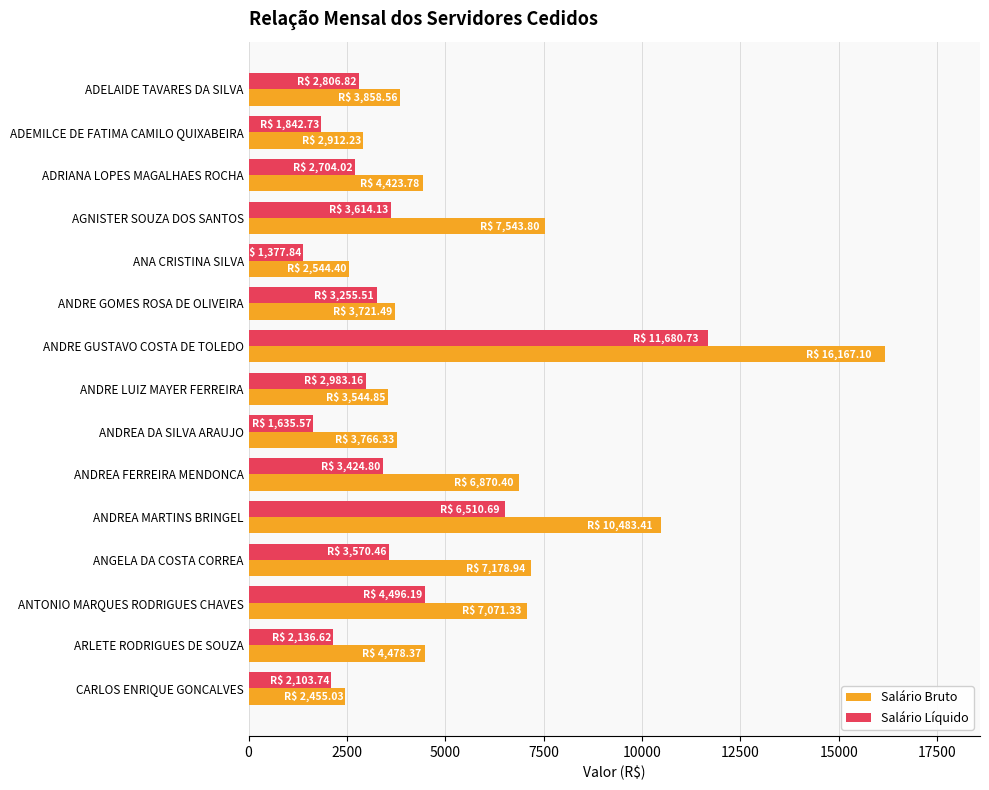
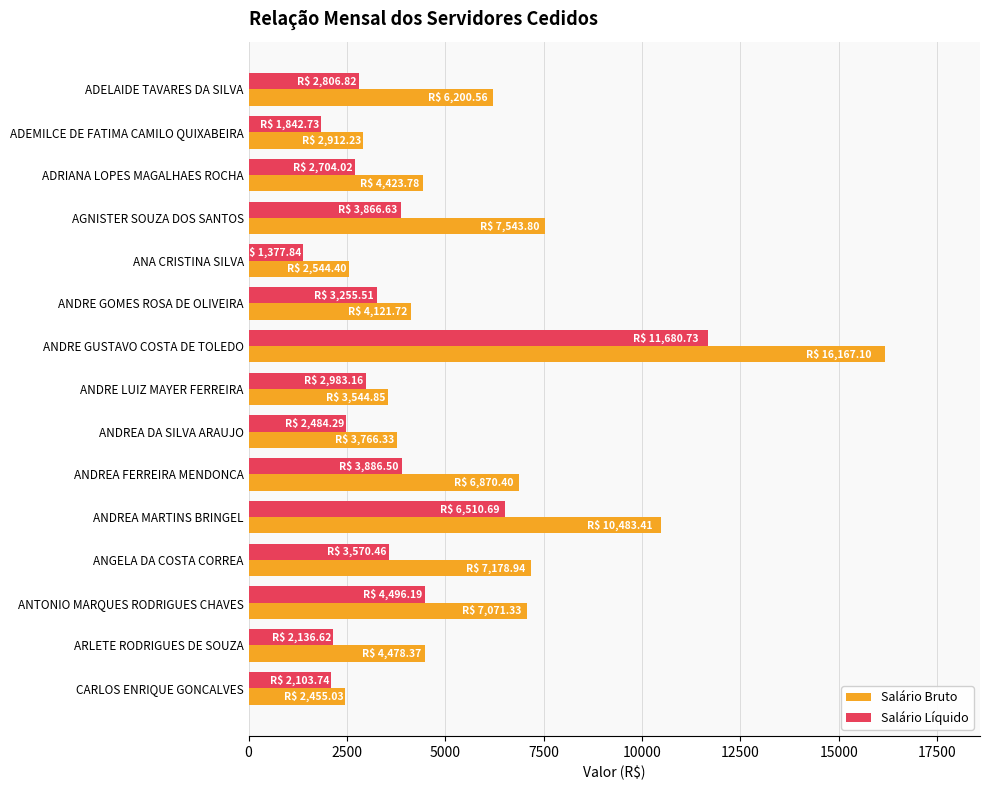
  {
    "Salário Bruto": {
-     "ADELAIDE TAVARES DA SILVA": "3,858.56",
+     "ADELAIDE TAVARES DA SILVA": "6,200.56",
      "ADEMILCE DE FATIMA CAMILO QUIXABEIRA": "2,912.23",
      "ADRIANA LOPES MAGALHAES ROCHA": "4,423.78",
      "AGNISTER SOUZA DOS SANTOS": "7,543.80",
      "ANA CRISTINA SILVA": "2,544.40",
-     "ANDRE GOMES ROSA DE OLIVEIRA": "3,721.49",
+     "ANDRE GOMES ROSA DE OLIVEIRA": "4,121.72",
      "ANDRE GUSTAVO COSTA DE TOLEDO": "16,167.10",
      "ANDRE LUIZ MAYER FERREIRA": "3,544.85",
      "ANDREA DA SILVA ARAUJO": "3,766.33",
      "ANDREA FERREIRA MENDONCA": "6,870.40",
      "ANDREA MARTINS BRINGEL": "10,483.41",
      "ANGELA DA COSTA CORREA": "7,178.94",
      "ANTONIO MARQUES RODRIGUES CHAVES": "7,071.33",
      "ARLETE RODRIGUES DE SOUZA": "4,478.37",
      "CARLOS ENRIQUE GONCALVES": "2,455.03"
    },
    "Salário Líquido": {
      "ADELAIDE TAVARES DA SILVA": "2,806.82",
      "ADEMILCE DE FATIMA CAMILO QUIXABEIRA": "1,842.73",
      "ADRIANA LOPES MAGALHAES ROCHA": "2,704.02",
-     "AGNISTER SOUZA DOS SANTOS": "3,614.13",
+     "AGNISTER SOUZA DOS SANTOS": "3,866.63",
      "ANA CRISTINA SILVA": "1,377.84",
      "ANDRE GOMES ROSA DE OLIVEIRA": "3,255.51",
      "ANDRE GUSTAVO COSTA DE TOLEDO": "11,680.73",
      "ANDRE LUIZ MAYER FERREIRA": "2,983.16",
-     "ANDREA DA SILVA ARAUJO": "1,635.57",
-     "ANDREA FERREIRA MENDONCA": "3,424.80",
+     "ANDREA DA SILVA ARAUJO": "2,484.29",
+     "ANDREA FERREIRA MENDONCA": "3,886.50",
      "ANDREA MARTINS BRINGEL": "6,510.69",
      "ANGELA DA COSTA CORREA": "3,570.46",
      "ANTONIO MARQUES RODRIGUES CHAVES": "4,496.19",
      "ARLETE RODRIGUES DE SOUZA": "2,136.62",
      "CARLOS ENRIQUE GONCALVES": "2,103.74"
    }
  }
